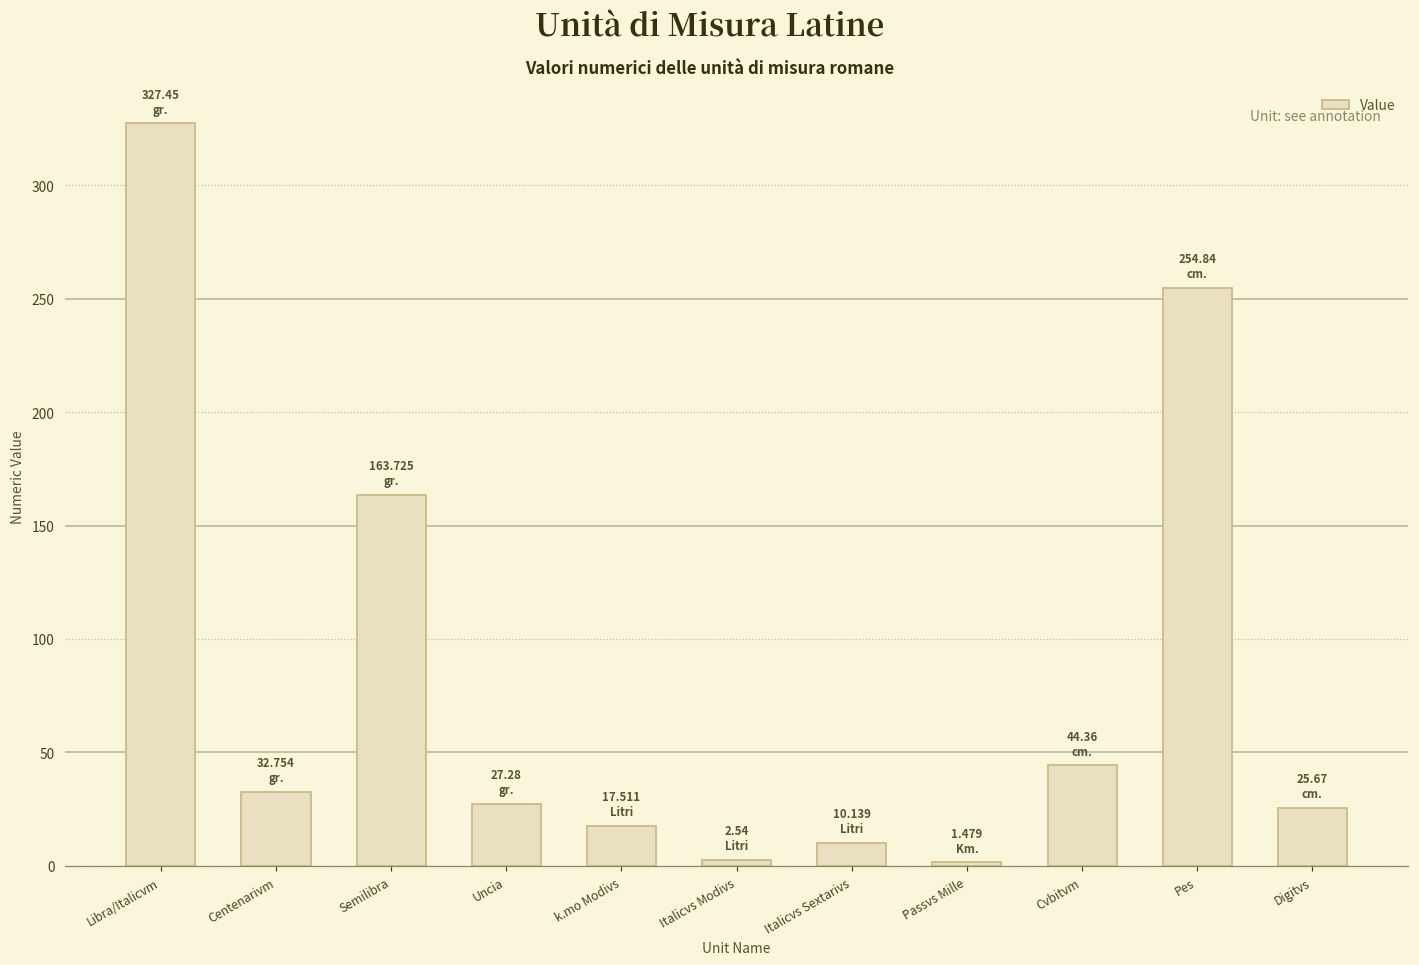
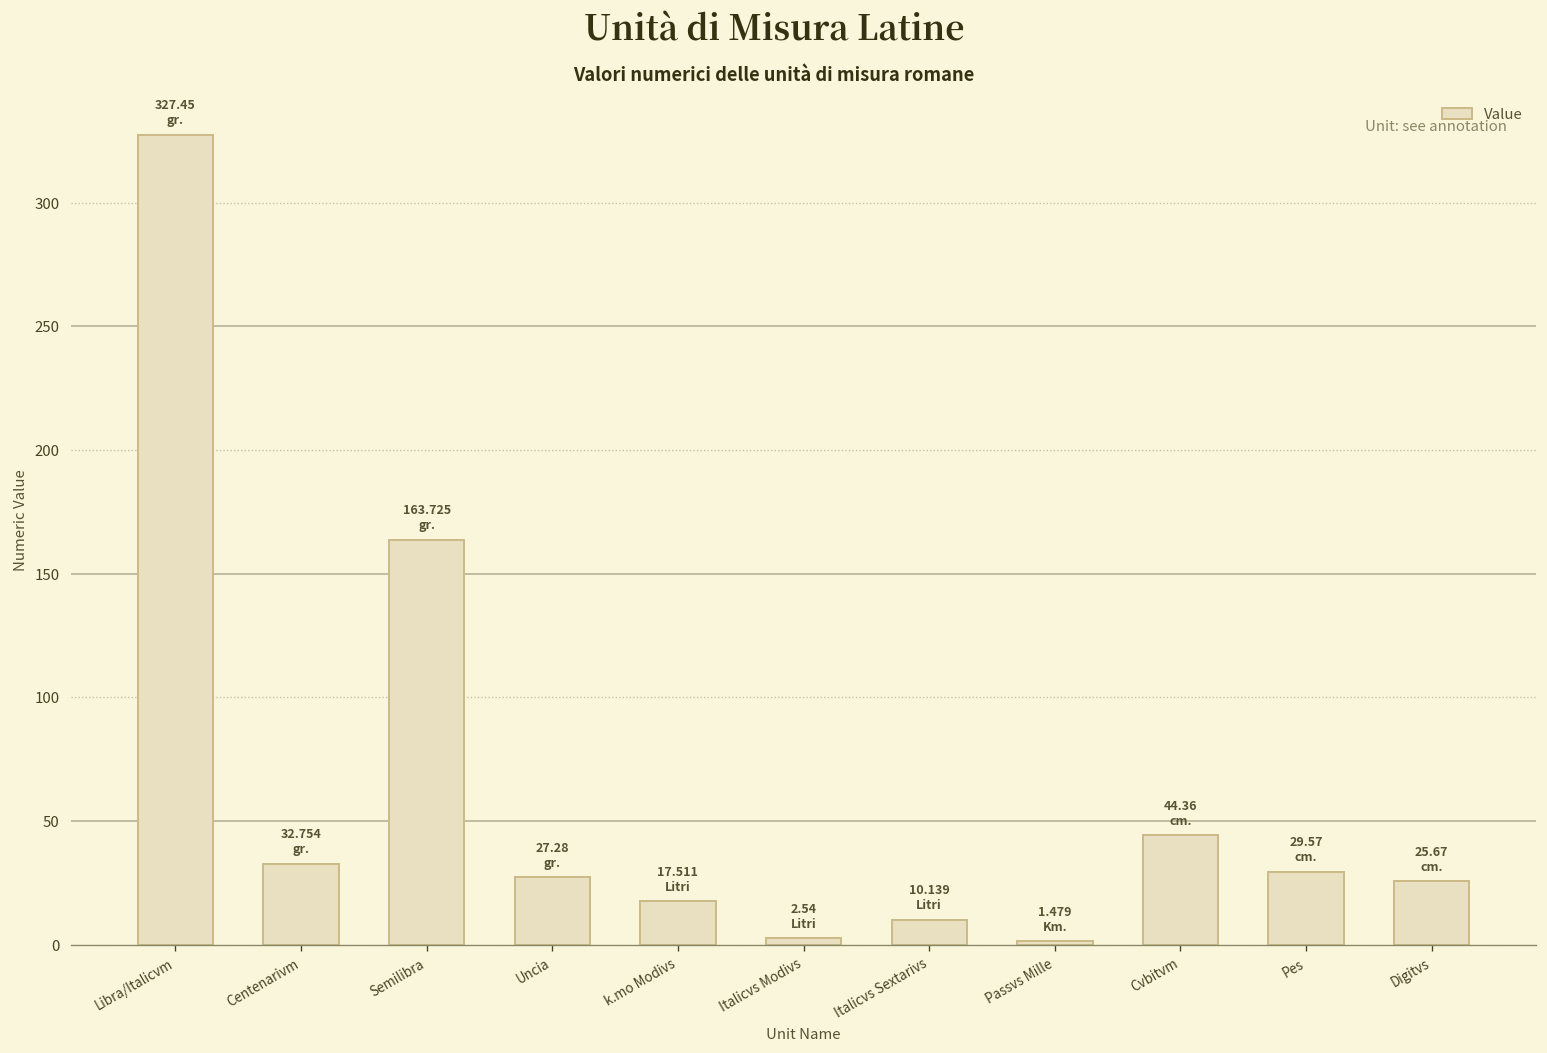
  {
    "Libra/Italicvm": 327.45,
    "Centenarivm": 32.754,
    "Semilibra": 163.725,
    "Uncia": 27.28,
    "k.mo Modivs": 17.511,
    "Italicvs Modivs": 2.54,
    "Italicvs Sextarivs": 10.139,
    "Passvs Mille": 1.479,
    "Cvbitvm": 44.36,
-   "Pes": 254.84,
+   "Pes": 29.57,
    "Digitvs": 25.67
  }
